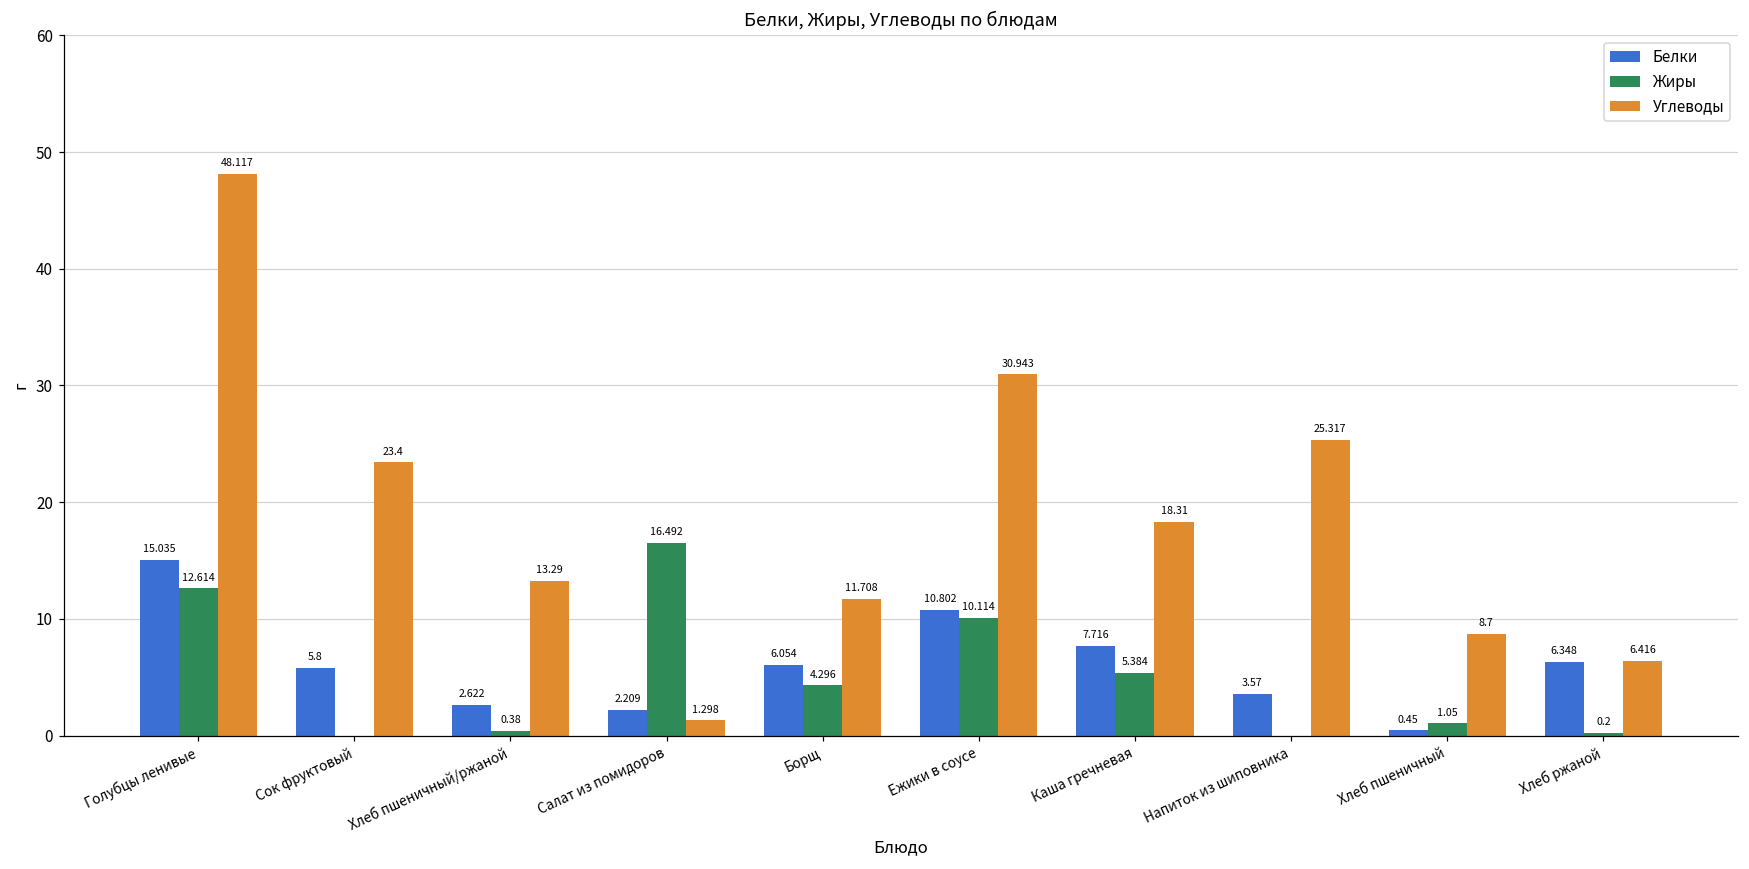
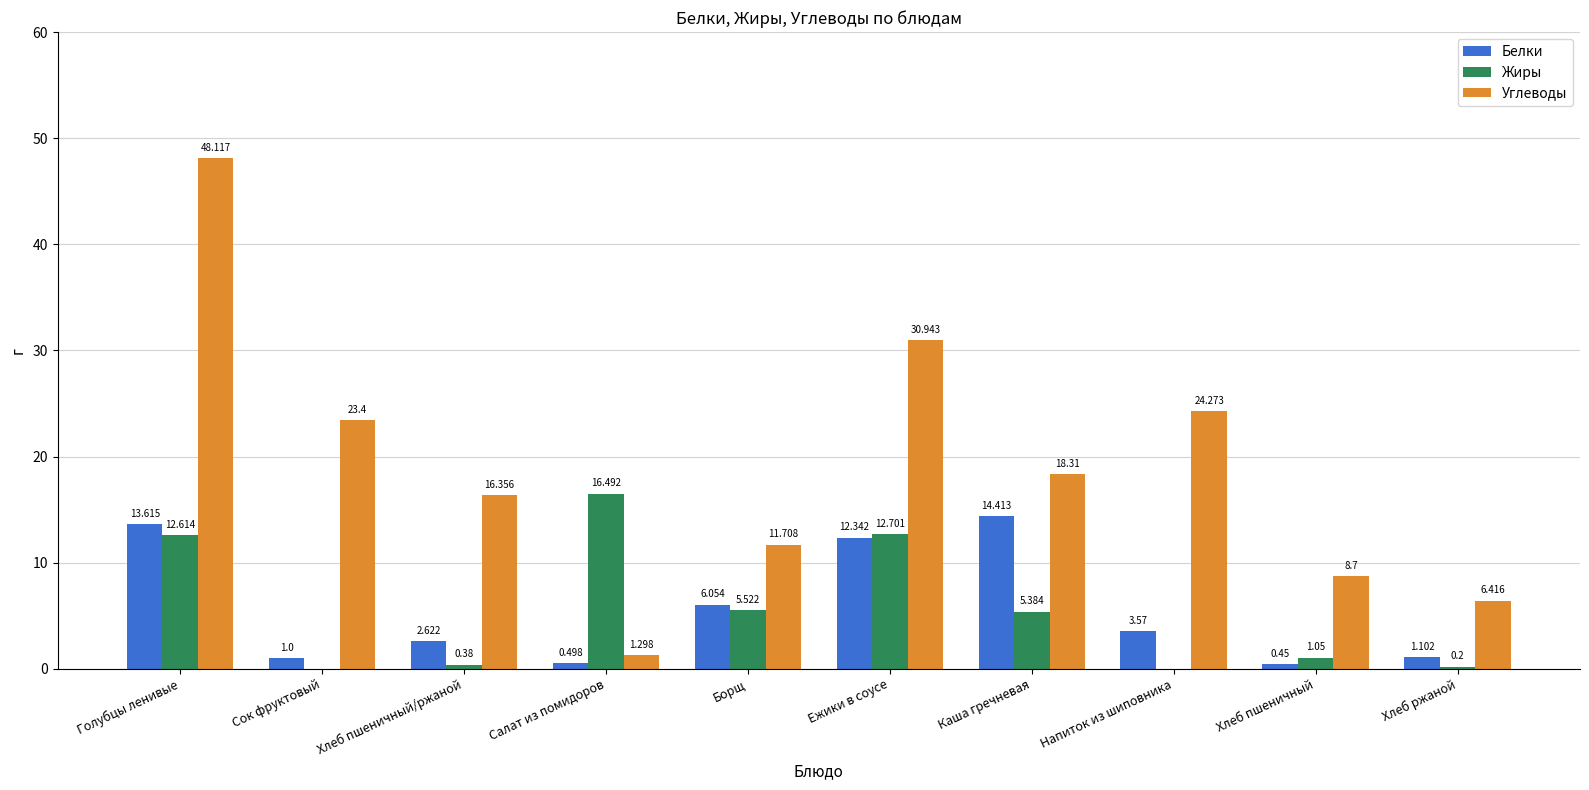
  {
    "Белки": {
-     "Голубцы ленивые": 15.035,
-     "Сок фруктовый": 5.8,
+     "Голубцы ленивые": 13.615,
+     "Сок фруктовый": 1.0,
      "Хлеб пшеничный/ржаной": 2.622,
-     "Салат из помидоров": 2.209,
+     "Салат из помидоров": 0.498,
      "Борщ": 6.054,
-     "Ежики в соусе": 10.802,
-     "Каша гречневая": 7.716,
+     "Ежики в соусе": 12.342,
+     "Каша гречневая": 14.413,
      "Напиток из шиповника": 3.57,
      "Хлеб пшеничный": 0.45,
-     "Хлеб ржаной": 6.348
+     "Хлеб ржаной": 1.102
    },
    "Жиры": {
      "Голубцы ленивые": 12.614,
      "Хлеб пшеничный/ржаной": 0.38,
      "Салат из помидоров": 16.492,
-     "Борщ": 4.296,
-     "Ежики в соусе": 10.114,
+     "Борщ": 5.522,
+     "Ежики в соусе": 12.701,
      "Каша гречневая": 5.384,
      "Хлеб пшеничный": 1.05,
      "Хлеб ржаной": 0.2
    },
    "Углеводы": {
      "Голубцы ленивые": 48.117,
      "Сок фруктовый": 23.4,
-     "Хлеб пшеничный/ржаной": 13.29,
+     "Хлеб пшеничный/ржаной": 16.356,
      "Салат из помидоров": 1.298,
      "Борщ": 11.708,
      "Ежики в соусе": 30.943,
      "Каша гречневая": 18.31,
-     "Напиток из шиповника": 25.317,
+     "Напиток из шиповника": 24.273,
      "Хлеб пшеничный": 8.7,
      "Хлеб ржаной": 6.416
    }
  }
